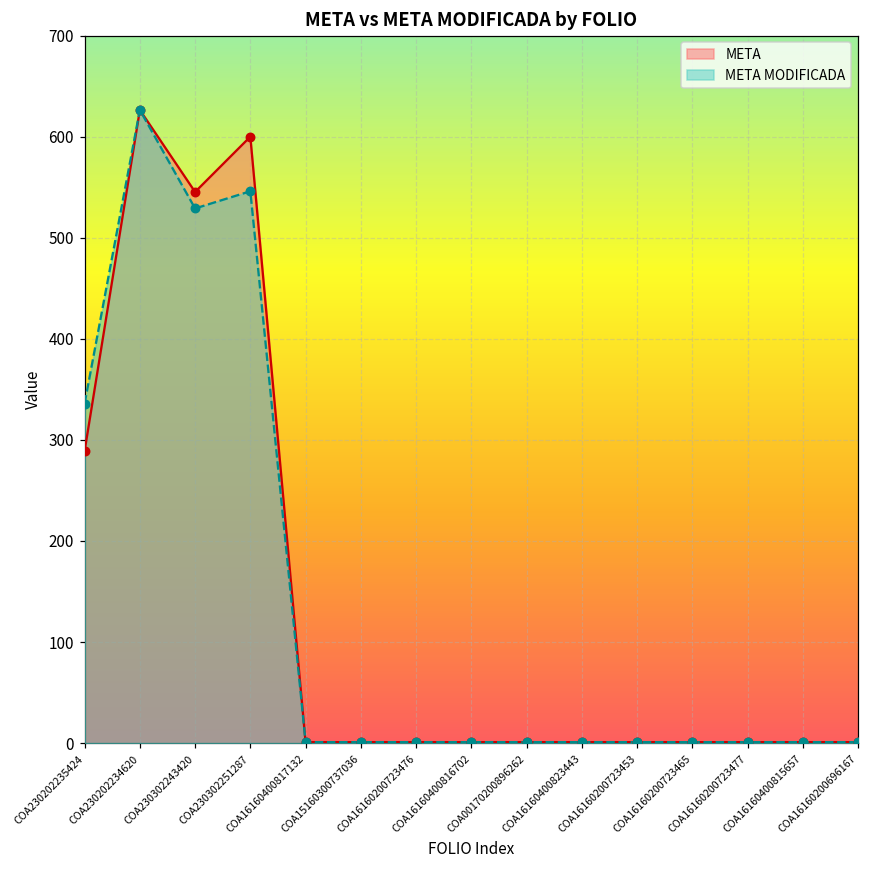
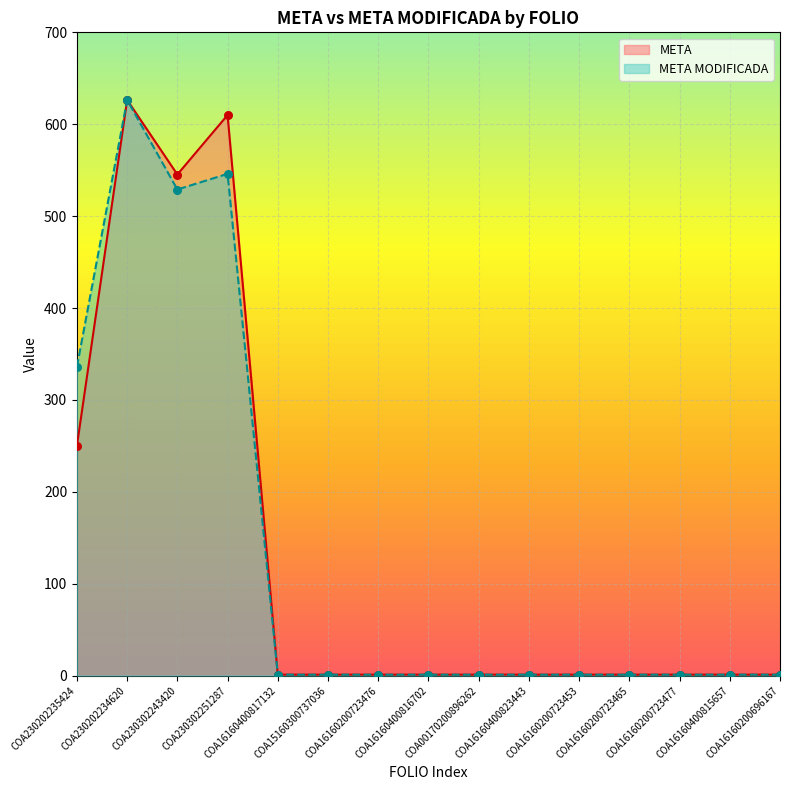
  {
    "META": {
-     "COA230202235424": 290,
+     "COA230202235424": 250,
      "COA230302243420": 550,
-     "COA230302251287": 600
+     "COA230302251287": 610
    },
    "META MODIFICADA": {
      "COA230202235424": 340,
      "COA230302243420": 530,
      "COA230302251287": 550
    }
  }
